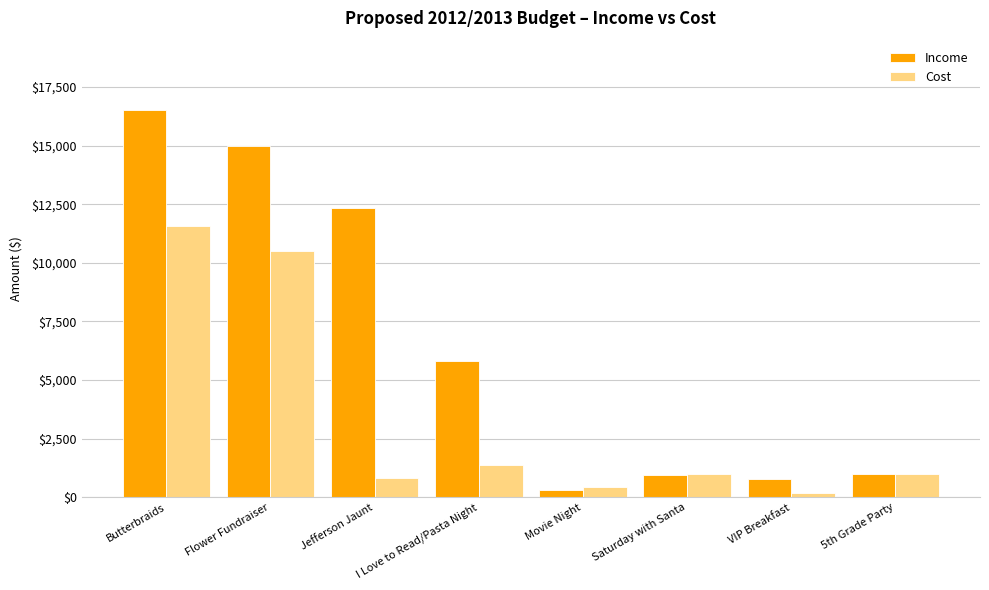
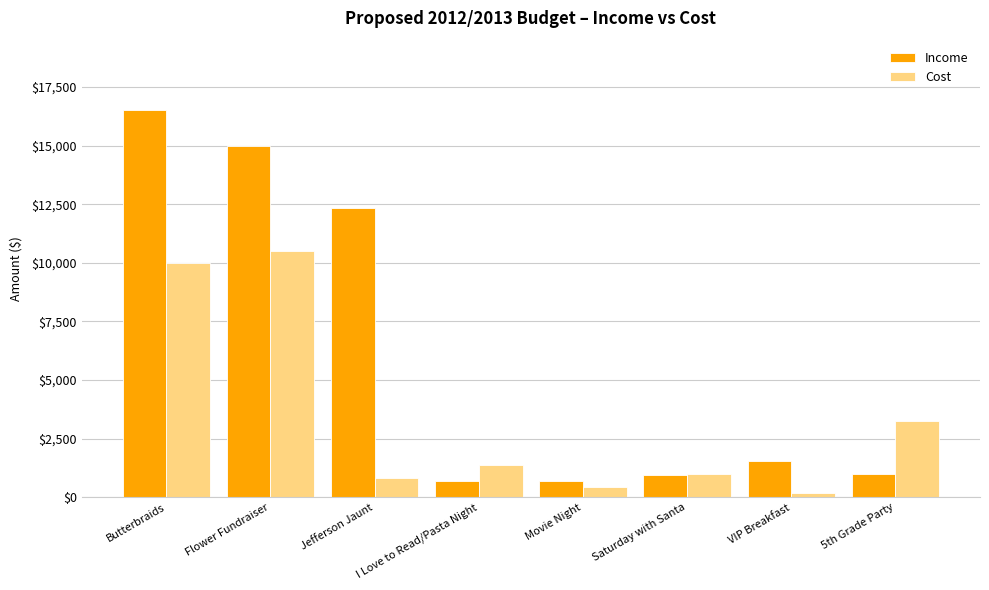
  {
    "Income": {
      "Butterbraids": "$16,500",
      "Flower Fundraiser": "$15,000",
      "Jefferson Jaunt": "$12,300",
-     "I Love to Read/Pasta Night": "$5,800",
-     "Movie Night": "$300",
+     "I Love to Read/Pasta Night": "$700",
+     "Movie Night": "$700",
      "Saturday with Santa": "$900",
-     "VIP Breakfast": "$800",
+     "VIP Breakfast": "$1,500",
      "5th Grade Party": "$1,000"
    },
    "Cost": {
-     "Butterbraids": "$11,600",
+     "Butterbraids": "$10,000",
      "Flower Fundraiser": "$10,500",
      "Jefferson Jaunt": "$800",
      "I Love to Read/Pasta Night": "$1,400",
      "Movie Night": "$500",
      "Saturday with Santa": "$1,000",
      "VIP Breakfast": "$200",
-     "5th Grade Party": "$1,000"
+     "5th Grade Party": "$3,300"
    }
  }
